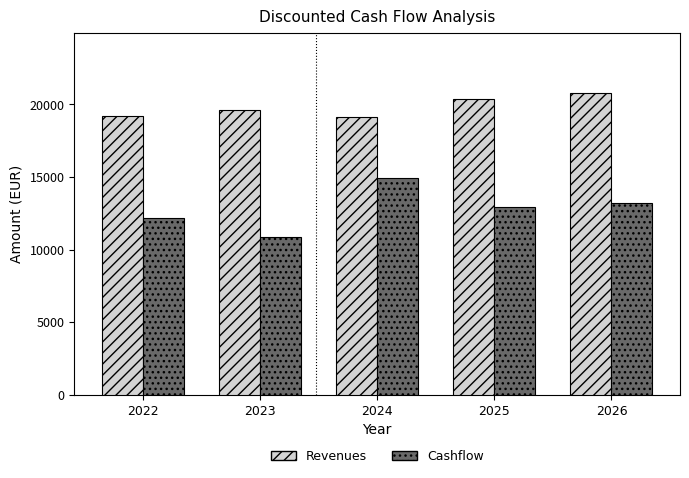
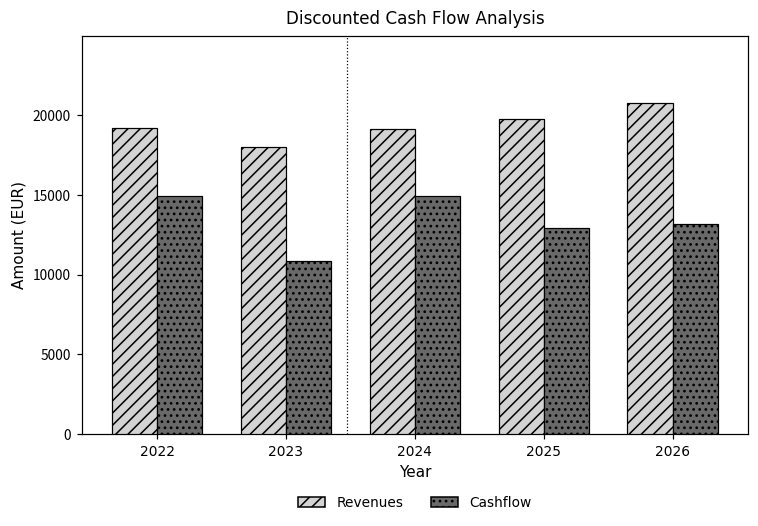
  {
    "Revenues": {
      "2022": 19200,
-     "2023": 19600,
+     "2023": 18000,
      "2024": 19100,
-     "2025": 20400,
+     "2025": 19800,
      "2026": 20800
    },
    "Cashflow": {
-     "2022": 12200,
+     "2022": 15000,
      "2023": 10900,
      "2024": 14900,
      "2025": 12900,
      "2026": 13200
    }
  }
